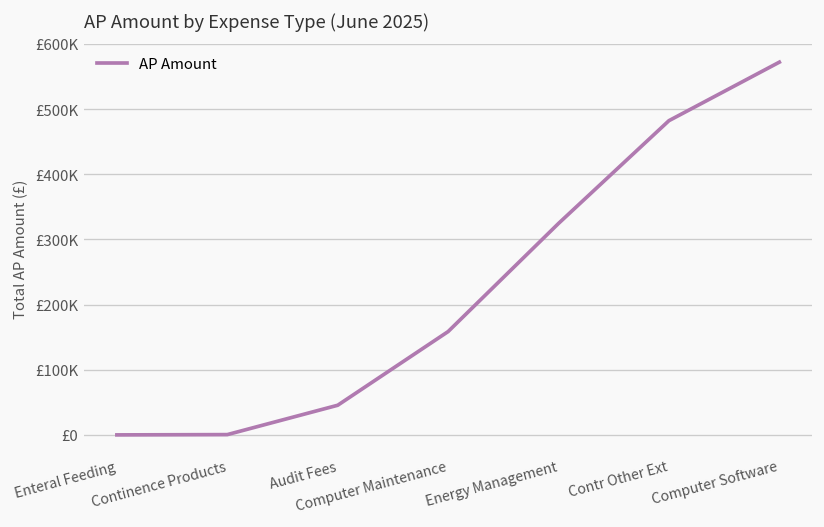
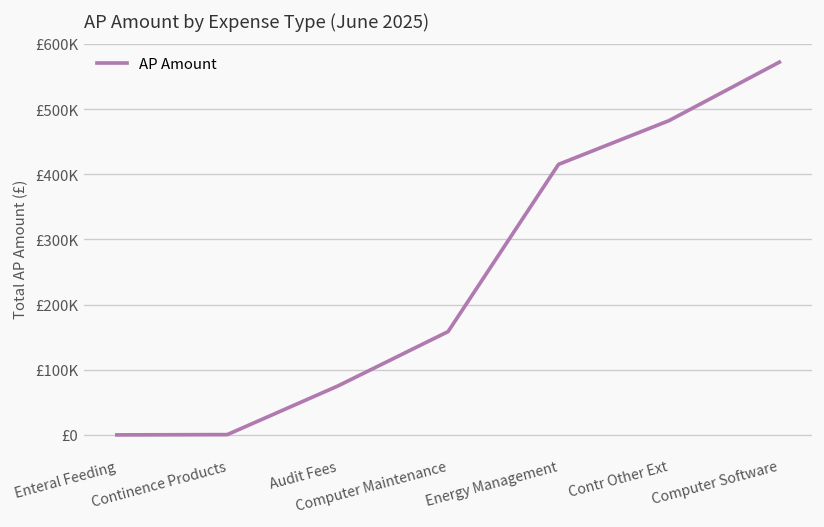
  {
    "Enteral Feeding": "£0",
    "Continence Products": "£0",
-   "Audit Fees": "£50000",
+   "Audit Fees": "£80000",
    "Computer Maintenance": "£160000",
-   "Energy Management": "£320000",
+   "Energy Management": "£420000",
    "Contr Other Ext": "£480000",
    "Computer Software": "£570000"
  }
